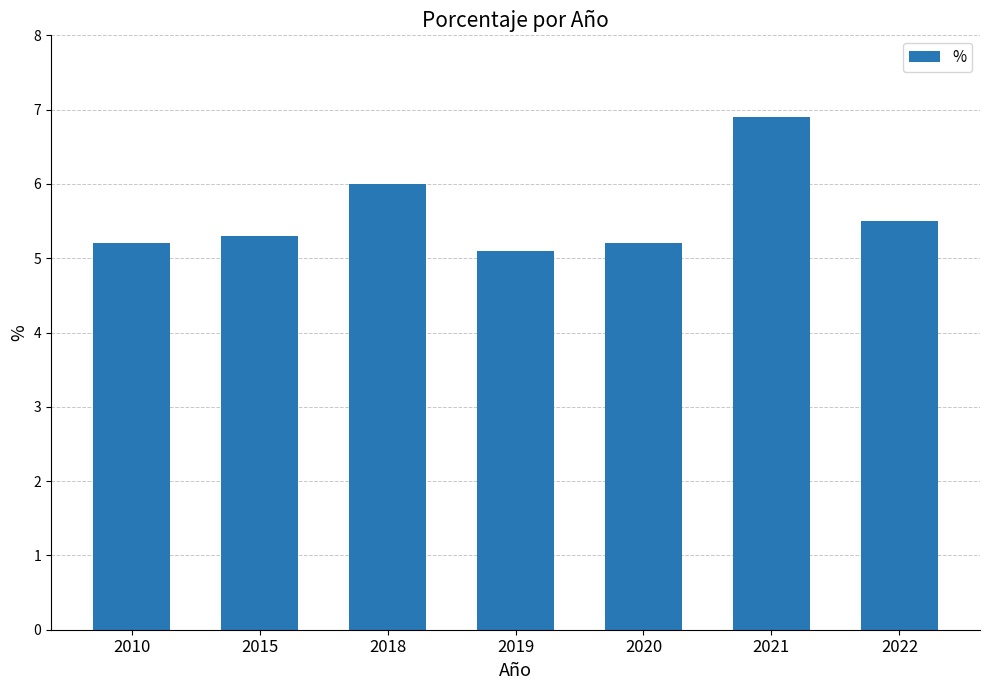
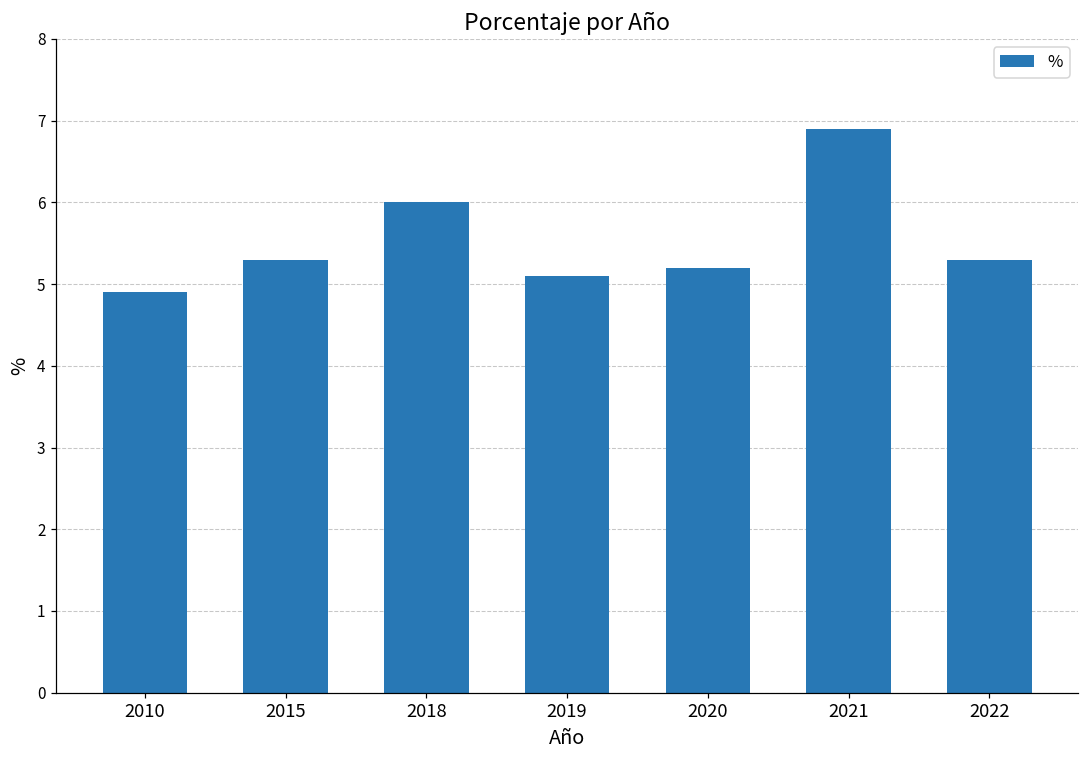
  {
-   "2010": 5.2,
+   "2010": 4.9,
    "2015": 5.3,
    "2018": 6.0,
    "2019": 5.1,
    "2020": 5.2,
    "2021": 6.9,
-   "2022": 5.5
+   "2022": 5.3
  }
